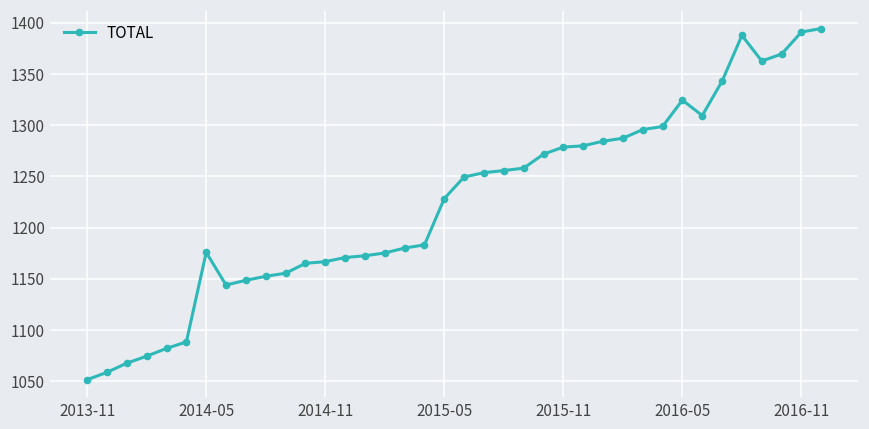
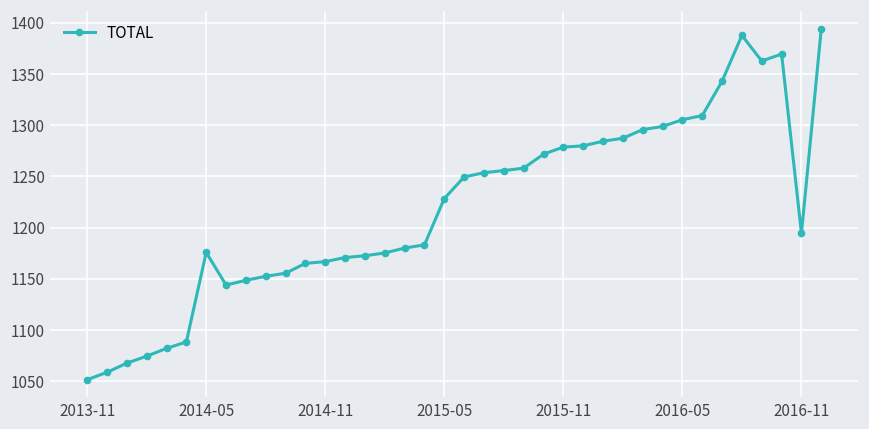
  {
    "2013-11": 1050,
    "2014-05": 1180,
    "2014-11": 1170,
    "2015-05": 1230,
    "2015-11": 1280,
-   "2016-05": 1320,
-   "2016-11": 1390
+   "2016-05": 1310,
+   "2016-11": 1190
  }
